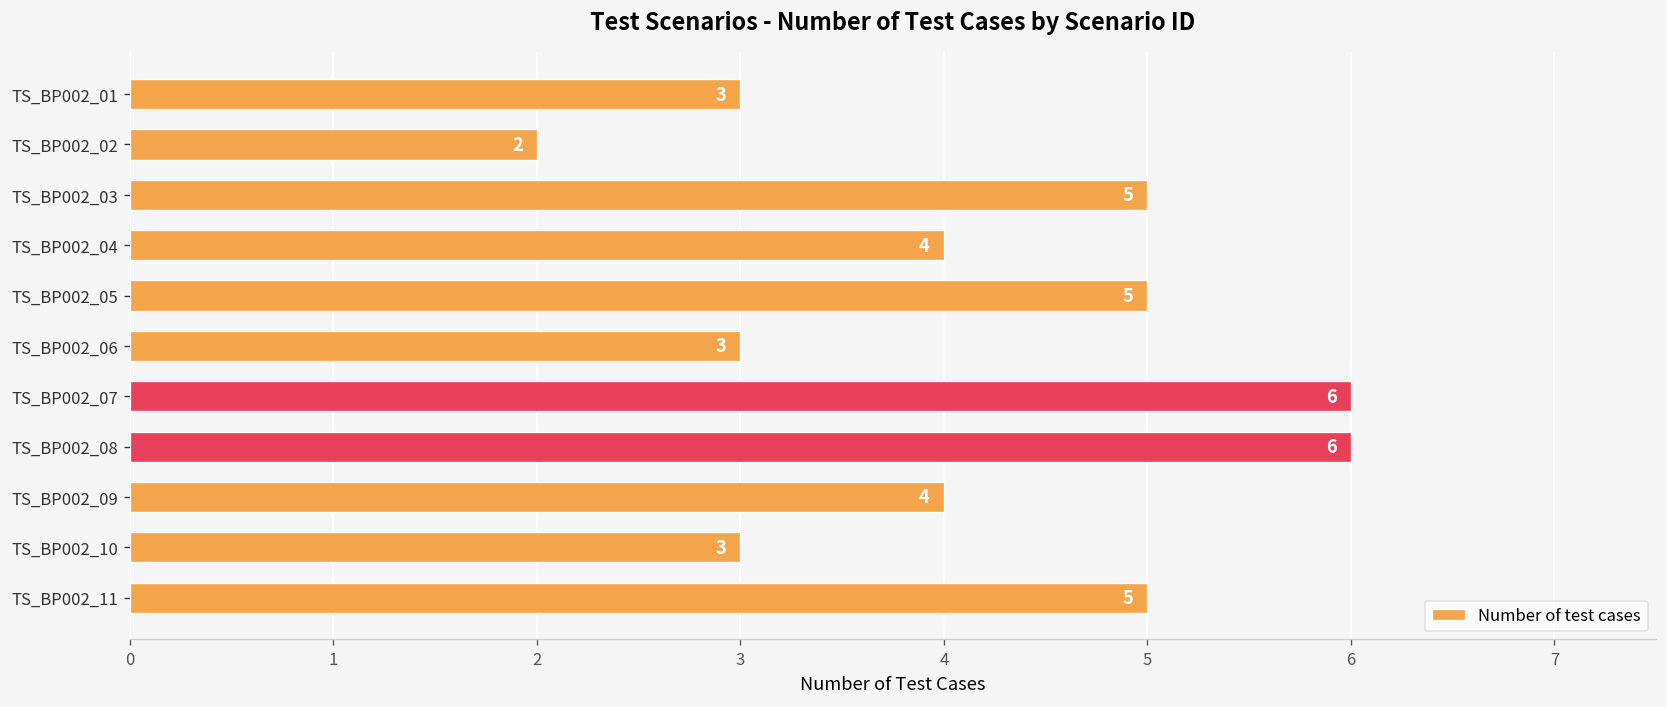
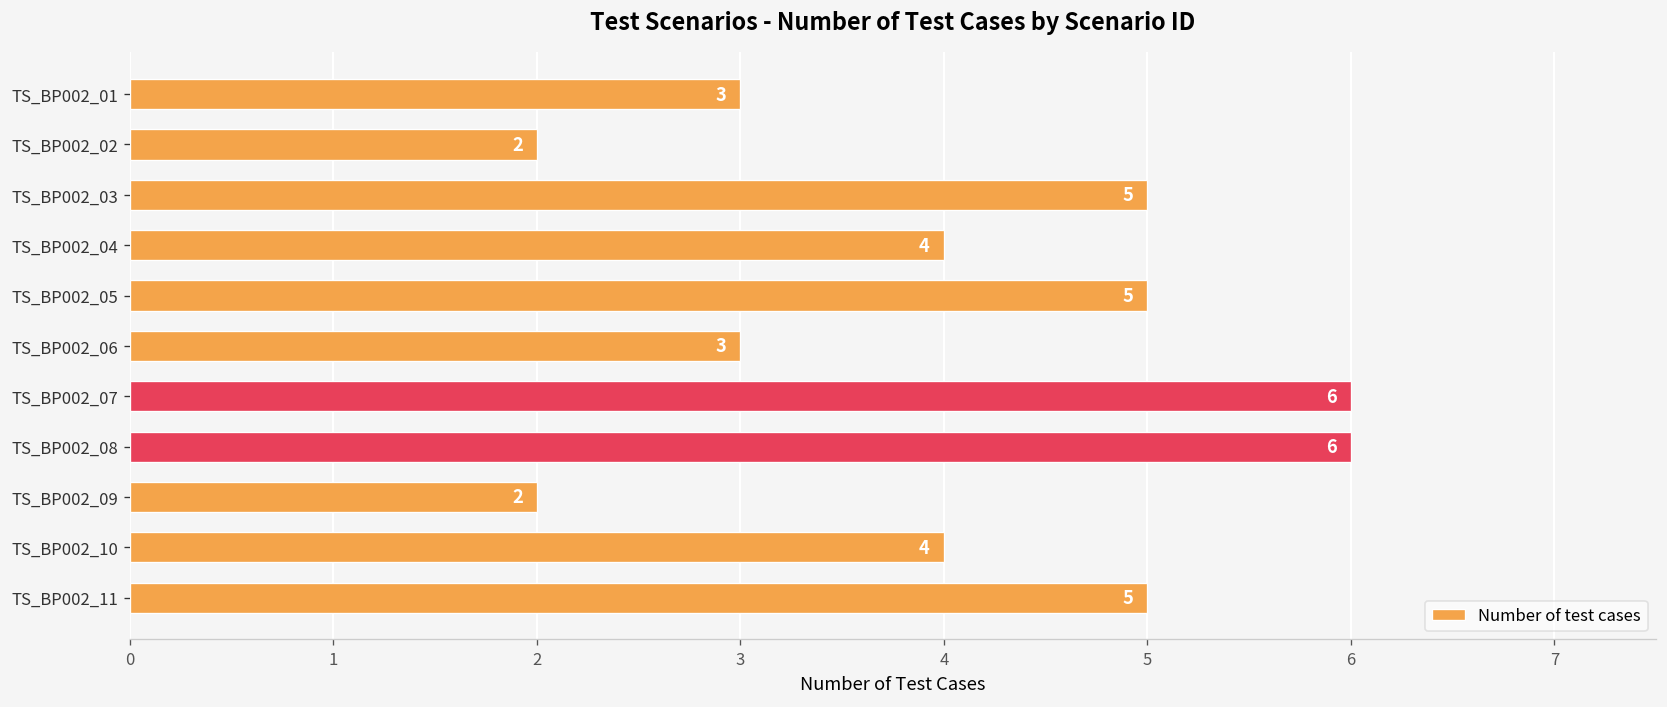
  {
    "TS_BP002_01": 3,
    "TS_BP002_02": 2,
    "TS_BP002_03": 5,
    "TS_BP002_04": 4,
    "TS_BP002_05": 5,
    "TS_BP002_06": 3,
    "TS_BP002_07": 6,
    "TS_BP002_08": 6,
-   "TS_BP002_09": 4,
-   "TS_BP002_10": 3,
+   "TS_BP002_09": 2,
+   "TS_BP002_10": 4,
    "TS_BP002_11": 5
  }
